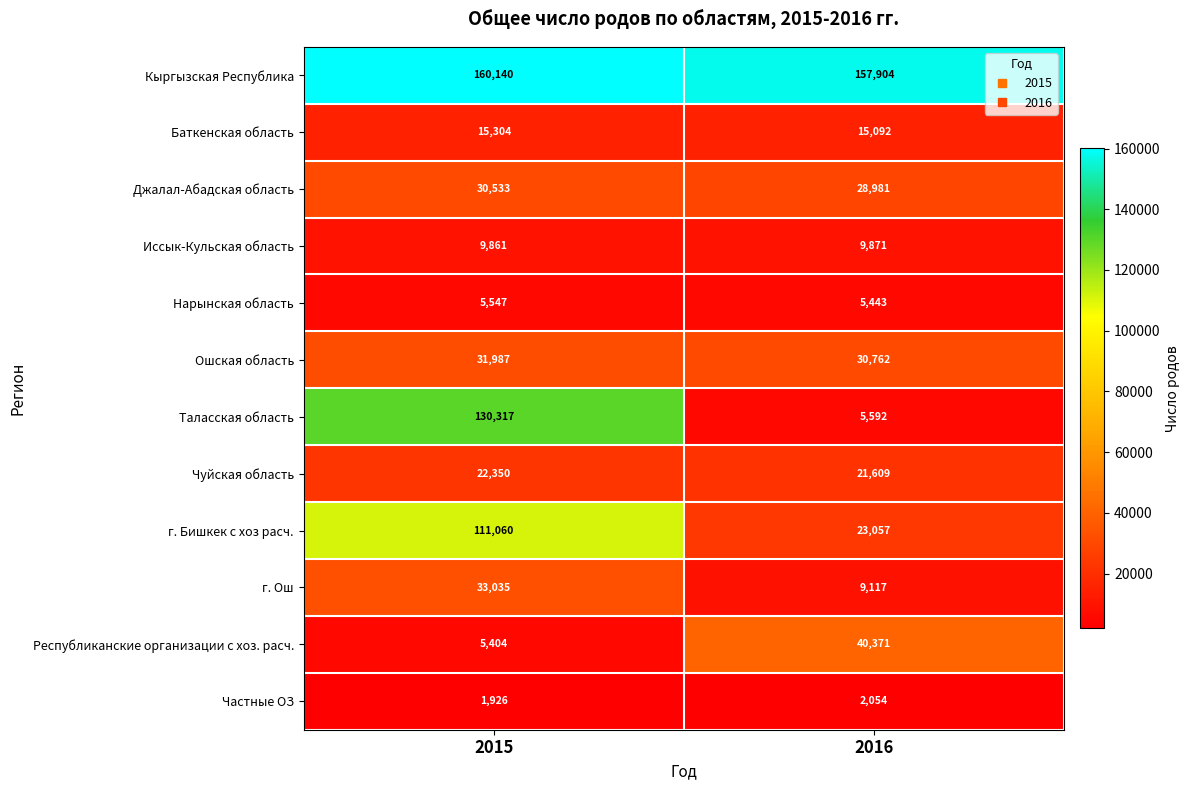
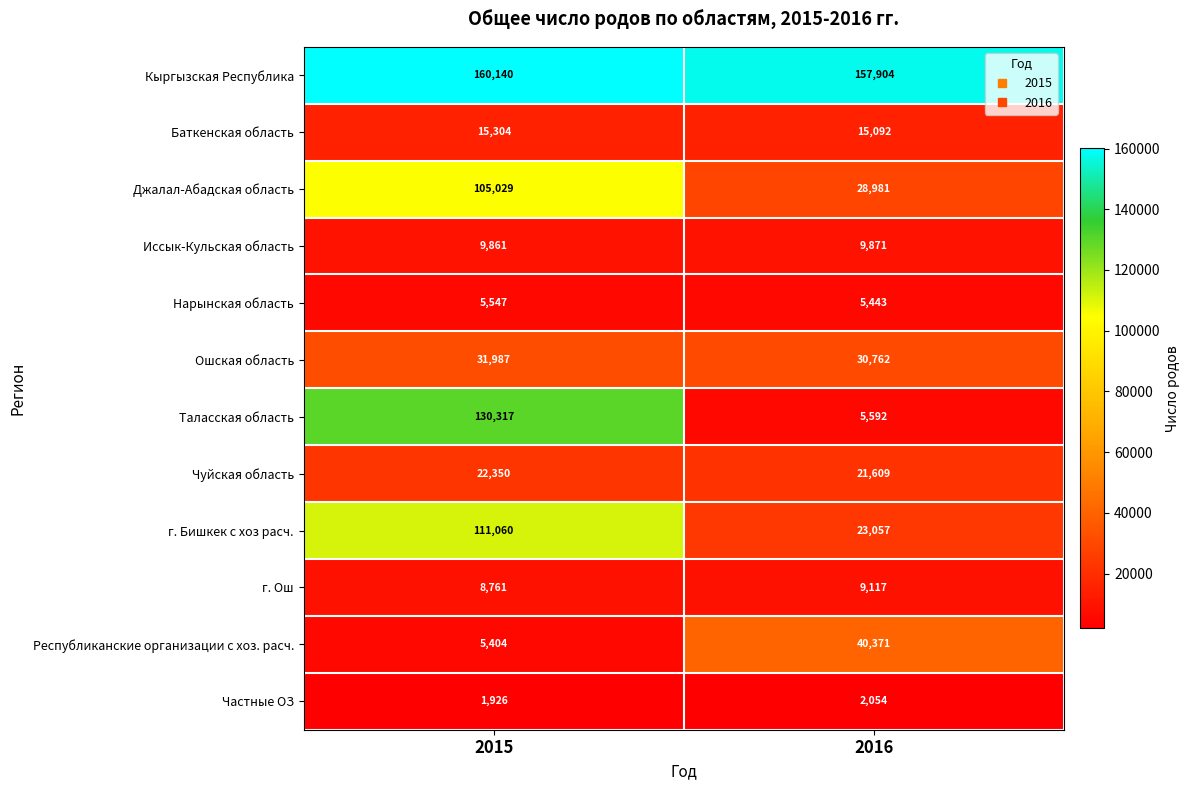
  {
    "Кыргызская Республика": {
      "2015": "160,140",
      "2016": "157,904"
    },
    "Баткенская область": {
      "2015": "15,304",
      "2016": "15,092"
    },
    "Джалал-Абадская область": {
-     "2015": "30,533",
+     "2015": "105,029",
      "2016": "28,981"
    },
    "Иссык-Кульская область": {
      "2015": "9,861",
      "2016": "9,871"
    },
    "Нарынская область": {
      "2015": "5,547",
      "2016": "5,443"
    },
    "Ошская область": {
      "2015": "31,987",
      "2016": "30,762"
    },
    "Таласская область": {
      "2015": "130,317",
      "2016": "5,592"
    },
    "Чуйская область": {
      "2015": "22,350",
      "2016": "21,609"
    },
    "г. Бишкек с хоз расч.": {
      "2015": "111,060",
      "2016": "23,057"
    },
    "г. Ош": {
-     "2015": "33,035",
+     "2015": "8,761",
      "2016": "9,117"
    },
    "Республиканские организации с хоз. расч.": {
      "2015": "5,404",
      "2016": "40,371"
    },
    "Частные ОЗ": {
      "2015": "1,926",
      "2016": "2,054"
    }
  }
